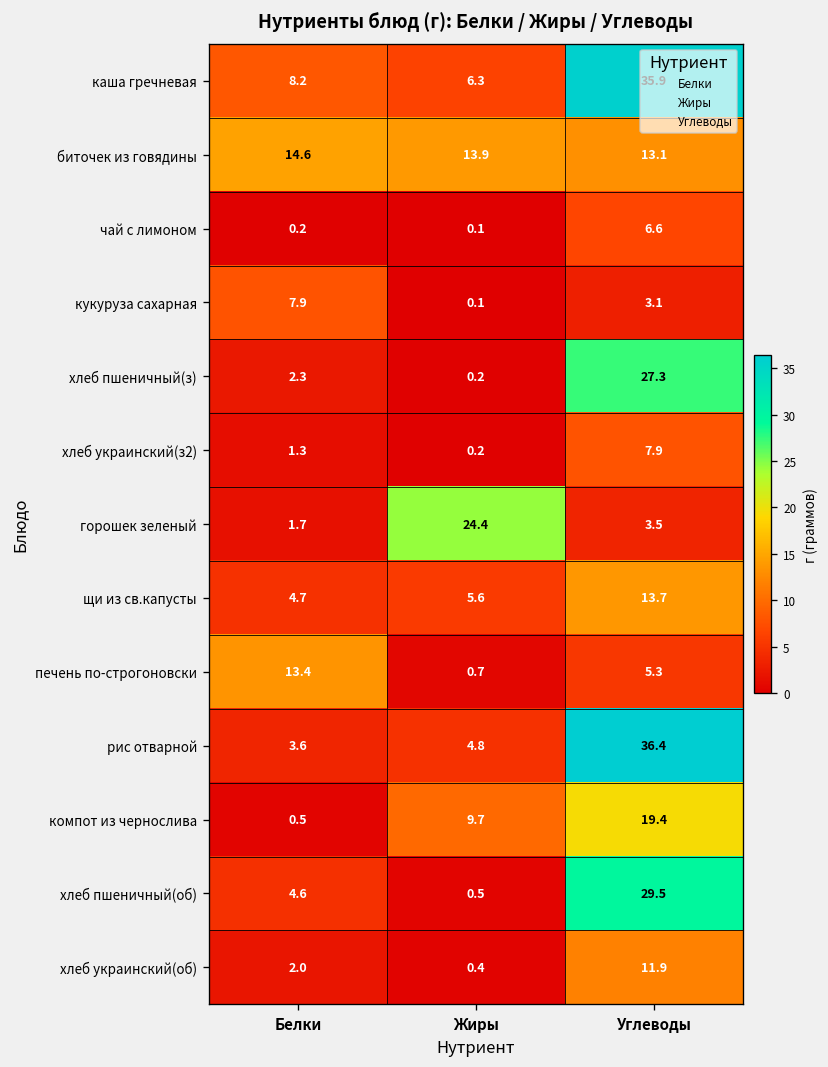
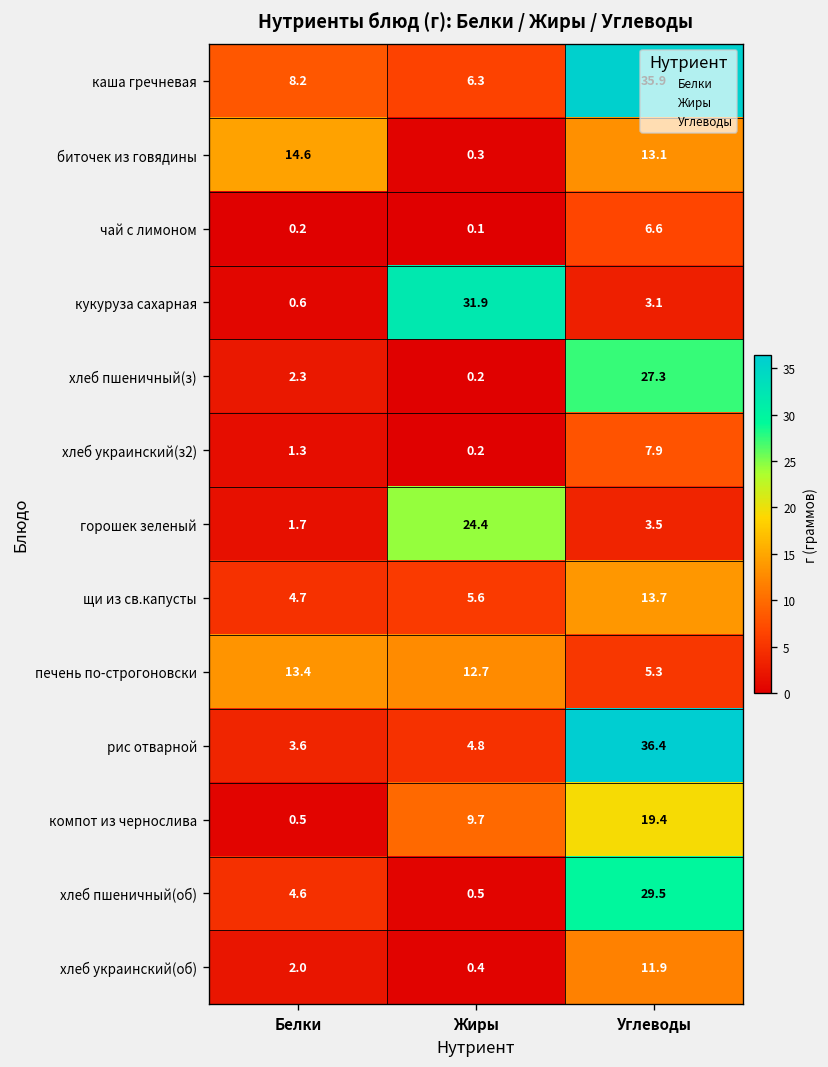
  {
    "каша гречневая": {
      "Белки": 8.2,
      "Жиры": 6.3
    },
    "биточек из говядины": {
      "Белки": 14.6,
-     "Жиры": 13.9,
+     "Жиры": 0.3,
      "Углеводы": 13.1
    },
    "чай с лимоном": {
      "Белки": 0.2,
      "Жиры": 0.1,
      "Углеводы": 6.6
    },
    "кукуруза сахарная": {
-     "Белки": 7.9,
-     "Жиры": 0.1,
+     "Белки": 0.6,
+     "Жиры": 31.9,
      "Углеводы": 3.1
    },
    "хлеб пшеничный(з)": {
      "Белки": 2.3,
      "Жиры": 0.2,
      "Углеводы": 27.3
    },
    "хлеб украинский(з2)": {
      "Белки": 1.3,
      "Жиры": 0.2,
      "Углеводы": 7.9
    },
    "горошек зеленый": {
      "Белки": 1.7,
      "Жиры": 24.4,
      "Углеводы": 3.5
    },
    "щи из св.капусты": {
      "Белки": 4.7,
      "Жиры": 5.6,
      "Углеводы": 13.7
    },
    "печень по-строгоновски": {
      "Белки": 13.4,
-     "Жиры": 0.7,
+     "Жиры": 12.7,
      "Углеводы": 5.3
    },
    "рис отварной": {
      "Белки": 3.6,
      "Жиры": 4.8,
      "Углеводы": 36.4
    },
    "компот из чернослива": {
      "Белки": 0.5,
      "Жиры": 9.7,
      "Углеводы": 19.4
    },
    "хлеб пшеничный(об)": {
      "Белки": 4.6,
      "Жиры": 0.5,
      "Углеводы": 29.5
    },
    "хлеб украинский(об)": {
      "Белки": 2.0,
      "Жиры": 0.4,
      "Углеводы": 11.9
    }
  }
